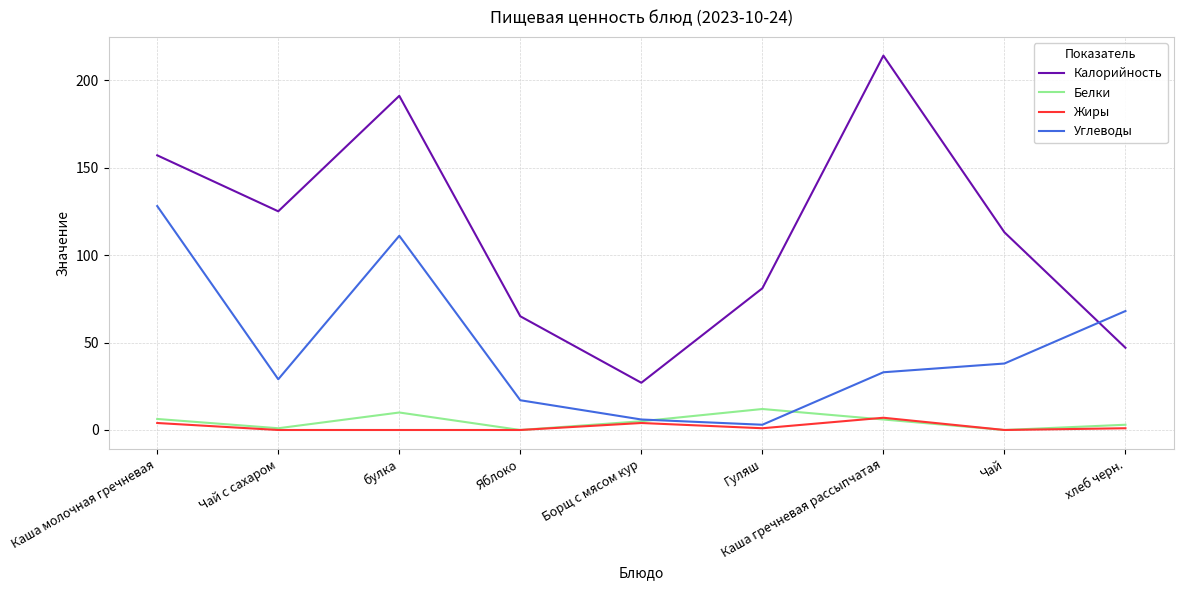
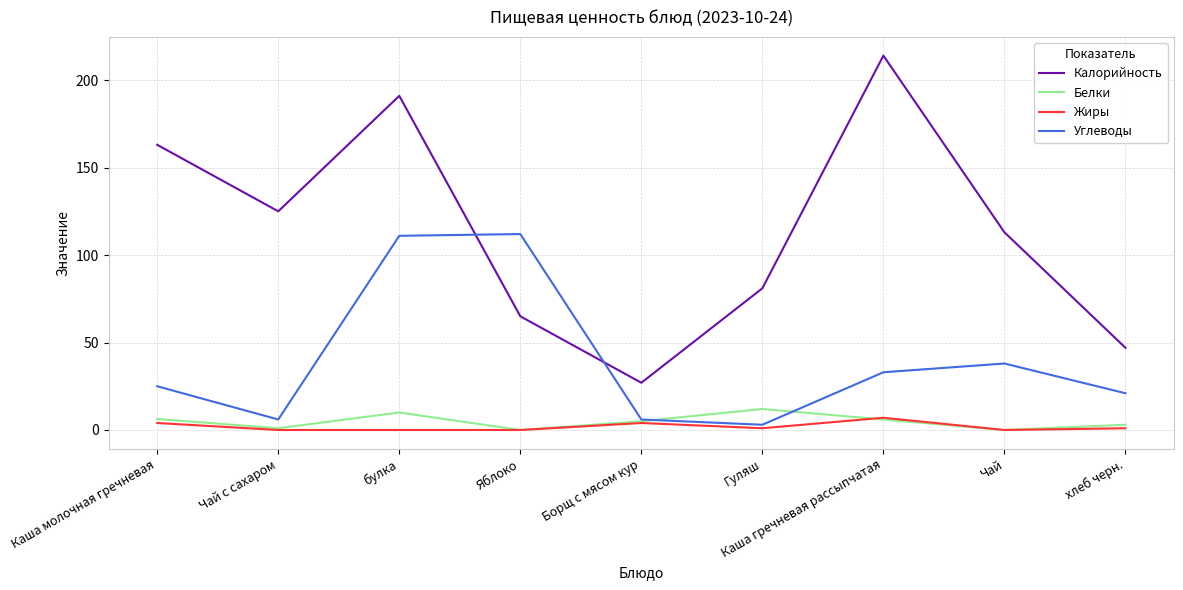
  {
    "Калорийность": {
-     "Каша молочная гречневая": 157,
+     "Каша молочная гречневая": 163,
      "Чай с сахаром": 125,
      "булка": 191,
      "Яблоко": 65,
      "Борщ с мясом кур": 27,
      "Гуляш": 81,
      "Каша гречневая рассыпчатая": 214,
      "Чай": 113,
      "хлеб черн.": 47
    },
    "Белки": {
      "Каша молочная гречневая": 6,
      "булка": 10,
      "Гуляш": 12,
      "хлеб черн.": 3
    },
    "Жиры": {
      "Каша молочная гречневая": 4,
      "булка": 0,
      "Гуляш": 1,
      "хлеб черн.": 1
    },
    "Углеводы": {
-     "Каша молочная гречневая": 128,
-     "Чай с сахаром": 29,
+     "Каша молочная гречневая": 25,
+     "Чай с сахаром": 6,
      "булка": 111,
-     "Яблоко": 17,
+     "Яблоко": 112,
      "Гуляш": 3,
      "Каша гречневая рассыпчатая": 33,
      "Чай": 38,
-     "хлеб черн.": 68
+     "хлеб черн.": 21
    }
  }
